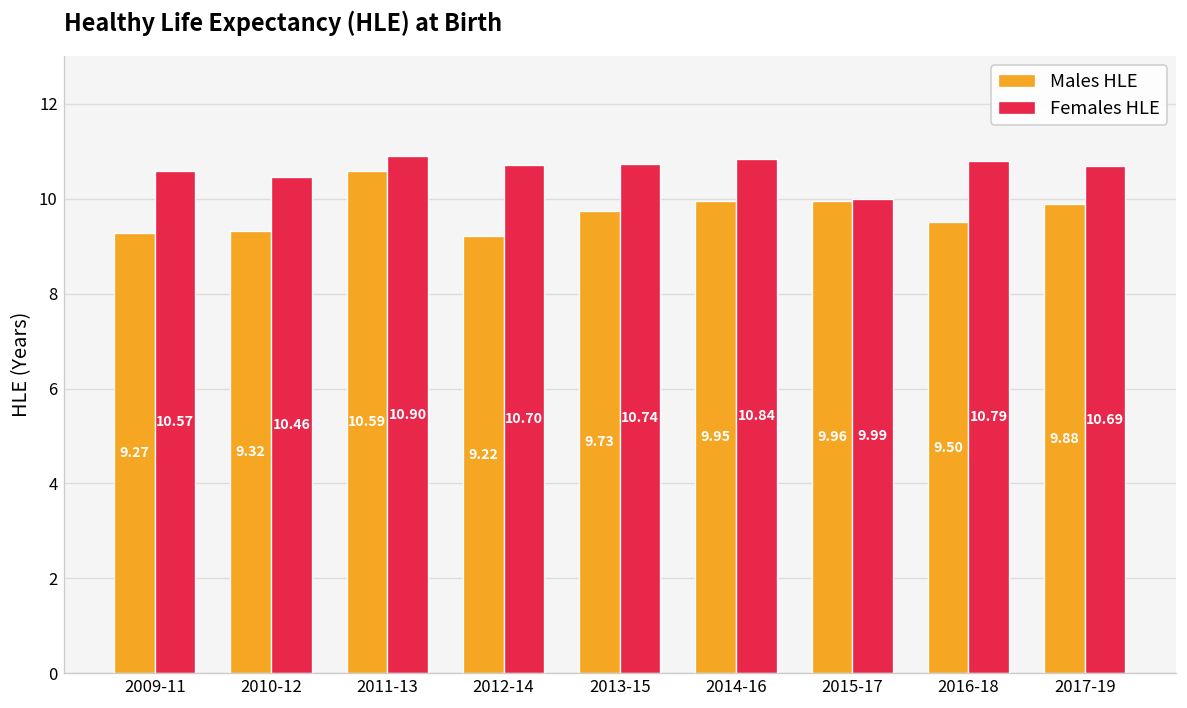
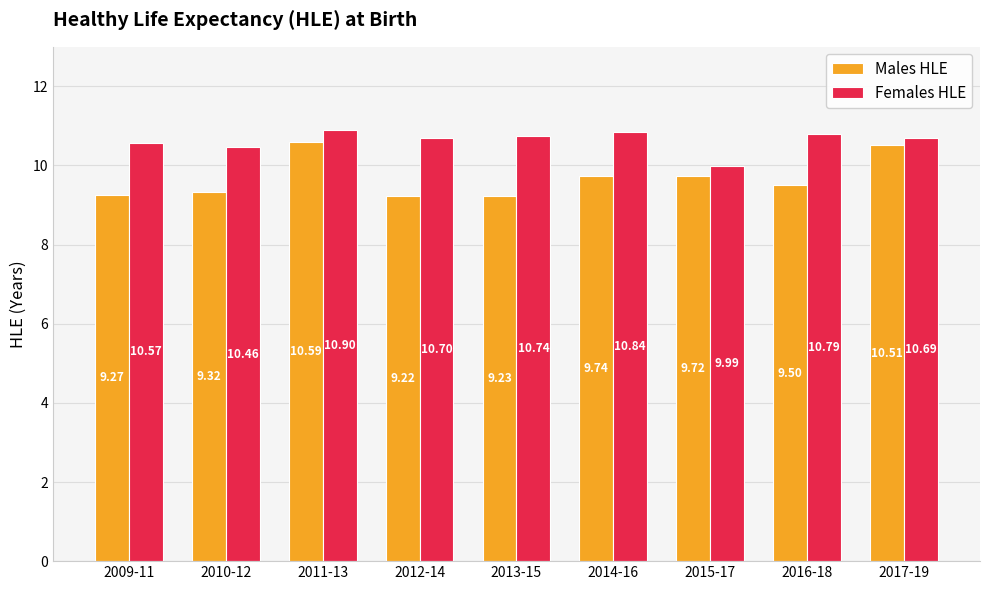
  {
    "Males HLE": {
      "2009-11": 9.27,
      "2010-12": 9.32,
      "2011-13": 10.59,
      "2012-14": 9.22,
-     "2013-15": 9.73,
-     "2014-16": 9.95,
-     "2015-17": 9.96,
+     "2013-15": 9.23,
+     "2014-16": 9.74,
+     "2015-17": 9.72,
      "2016-18": 9.50,
-     "2017-19": 9.88
+     "2017-19": 10.51
    },
    "Females HLE": {
      "2009-11": 10.57,
      "2010-12": 10.46,
      "2011-13": 10.90,
      "2012-14": 10.70,
      "2013-15": 10.74,
      "2014-16": 10.84,
      "2015-17": 9.99,
      "2016-18": 10.79,
      "2017-19": 10.69
    }
  }
